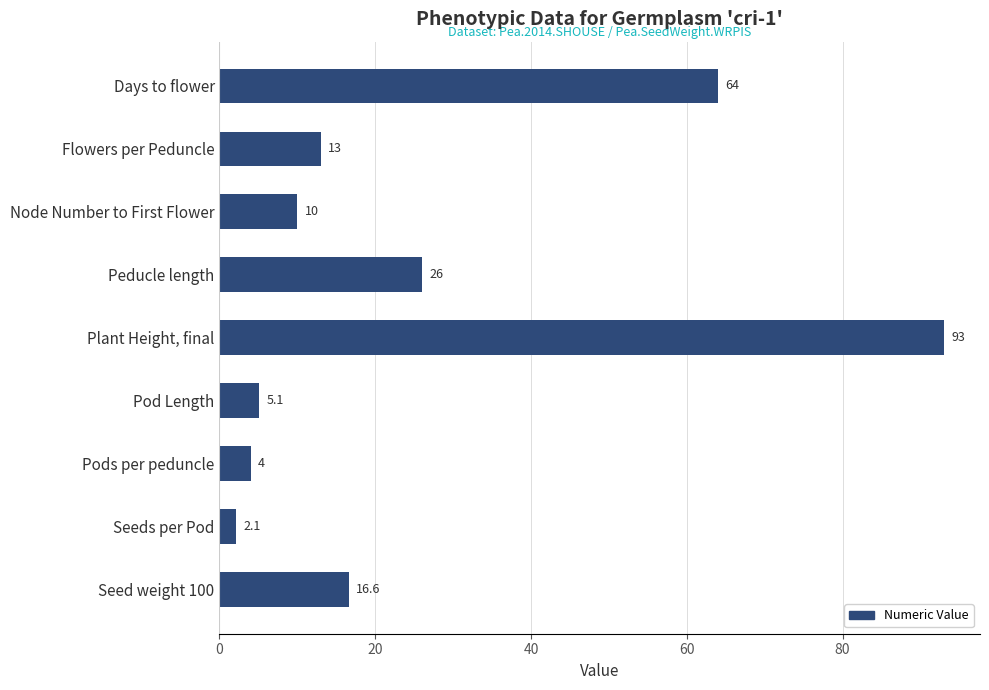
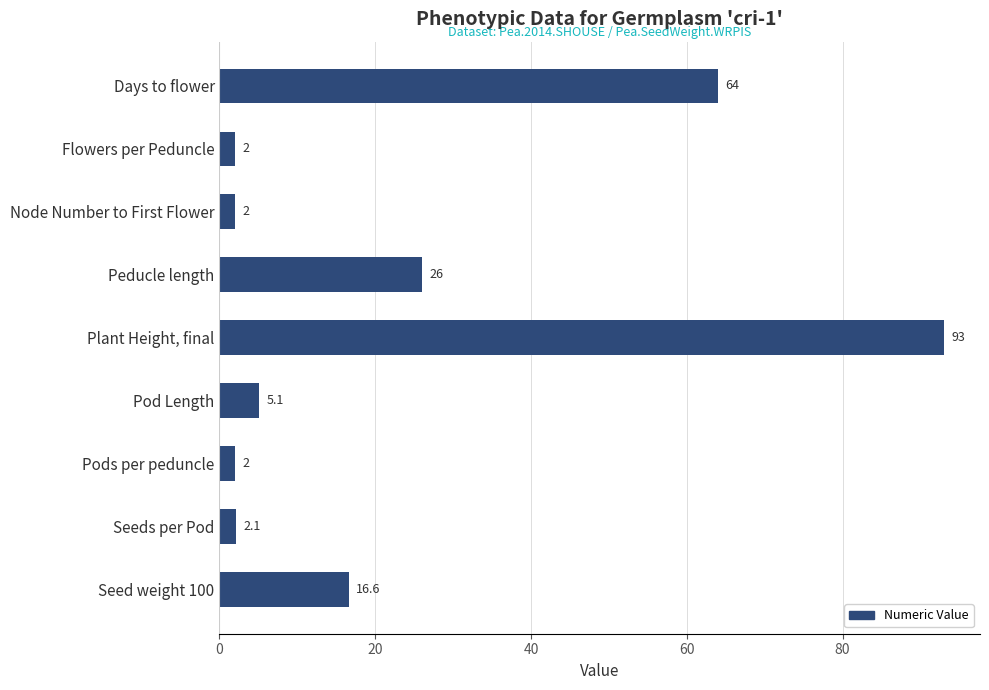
  {
    "Days to flower": 64,
-   "Flowers per Peduncle": 13,
-   "Node Number to First Flower": 10,
+   "Flowers per Peduncle": 2,
+   "Node Number to First Flower": 2,
    "Peducle length": 26,
    "Plant Height, final": 93,
    "Pod Length": 5.1,
-   "Pods per peduncle": 4,
+   "Pods per peduncle": 2,
    "Seeds per Pod": 2.1,
    "Seed weight 100": 16.6
  }
